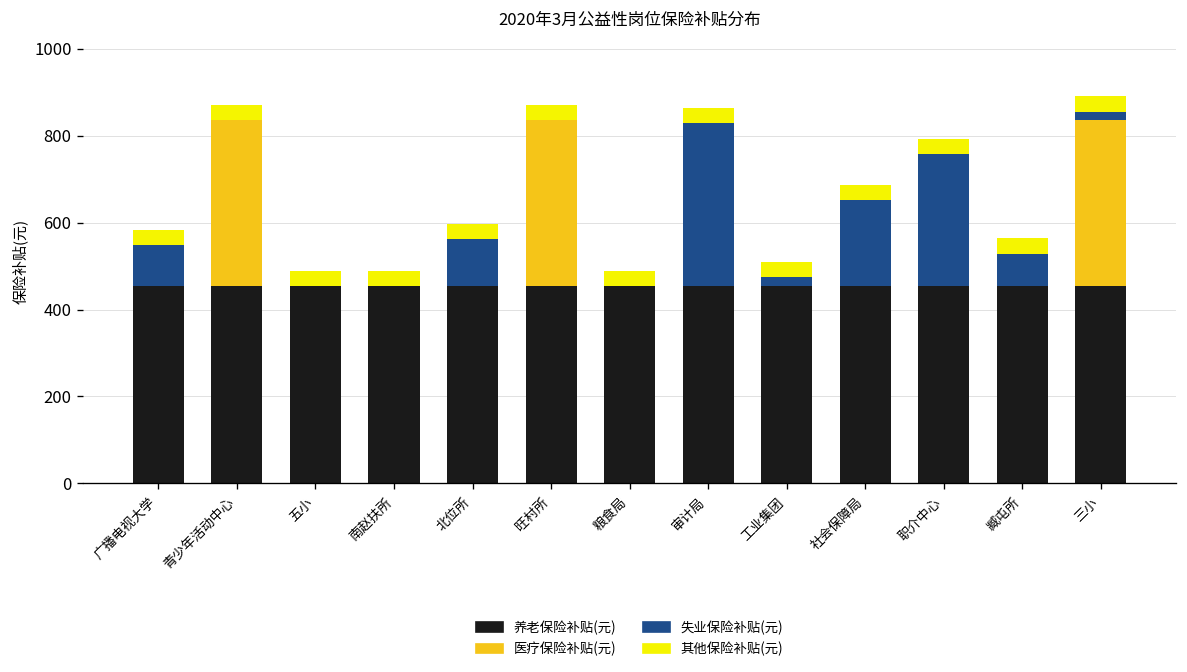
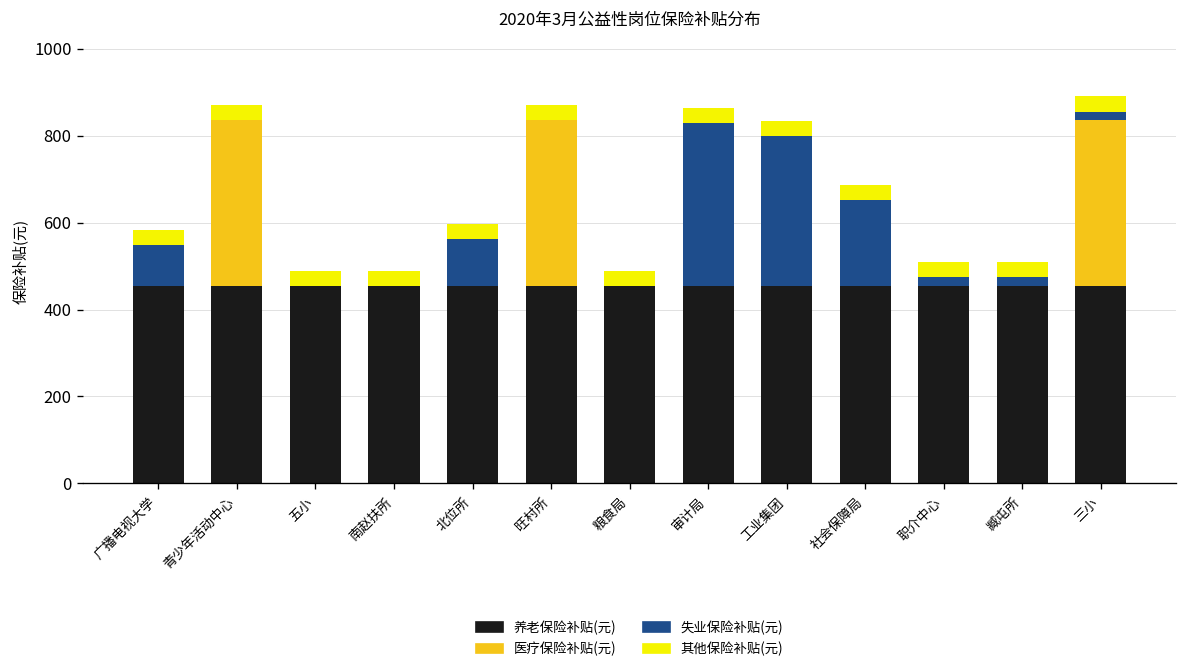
  {
    "养老保险补贴(元)": {
      "广播电视大学": 450,
      "青少年活动中心": 450,
      "五小": 450,
      "南赵扶所": 450,
      "北位所": 450,
      "旺村所": 450,
      "粮食局": 450,
      "审计局": 450,
      "工业集团": 450,
      "社会保障局": 450,
      "职介中心": 450,
      "臧屯所": 450,
      "三小": 450
    },
    "失业保险补贴(元)": {
      "广播电视大学": 90,
      "青少年活动中心": 0,
      "五小": 0,
      "南赵扶所": 0,
      "北位所": 110,
      "旺村所": 0,
      "粮食局": 0,
      "审计局": 370,
-     "工业集团": 20,
+     "工业集团": 340,
      "社会保障局": 200,
-     "职介中心": 300,
-     "臧屯所": 70,
+     "职介中心": 20,
+     "臧屯所": 20,
      "三小": 20
    }
  }
